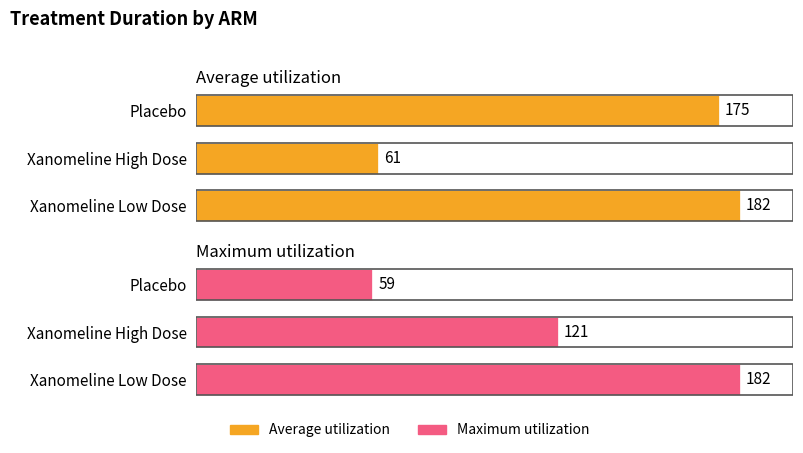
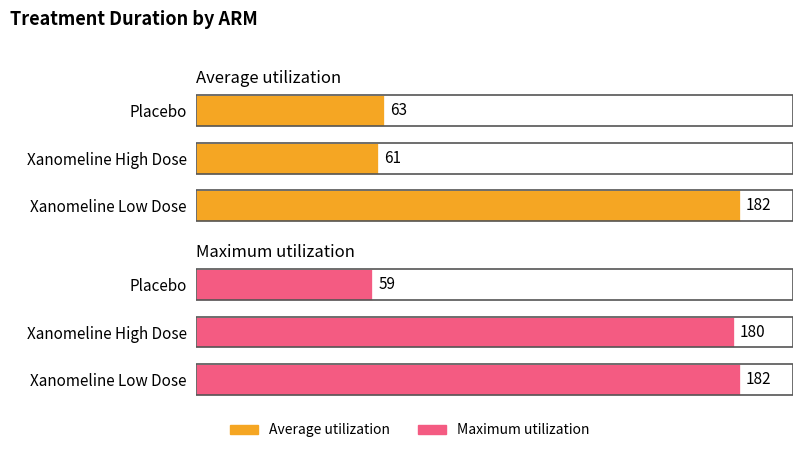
  {
    "Average utilization": {
-     "Placebo": 175,
+     "Placebo": 63,
      "Xanomeline High Dose": 61,
      "Xanomeline Low Dose": 182
    },
    "Maximum utilization": {
      "Placebo": 59,
-     "Xanomeline High Dose": 121,
+     "Xanomeline High Dose": 180,
      "Xanomeline Low Dose": 182
    }
  }
